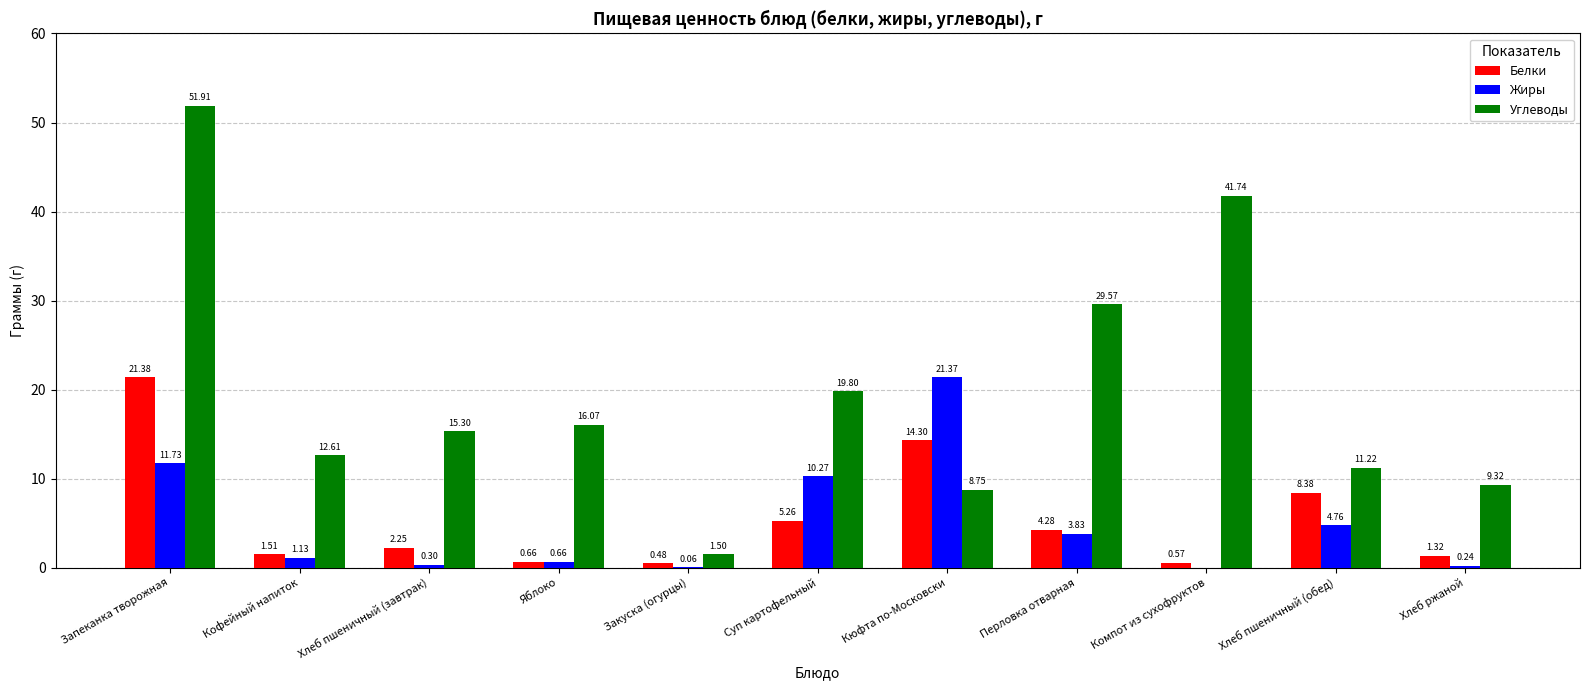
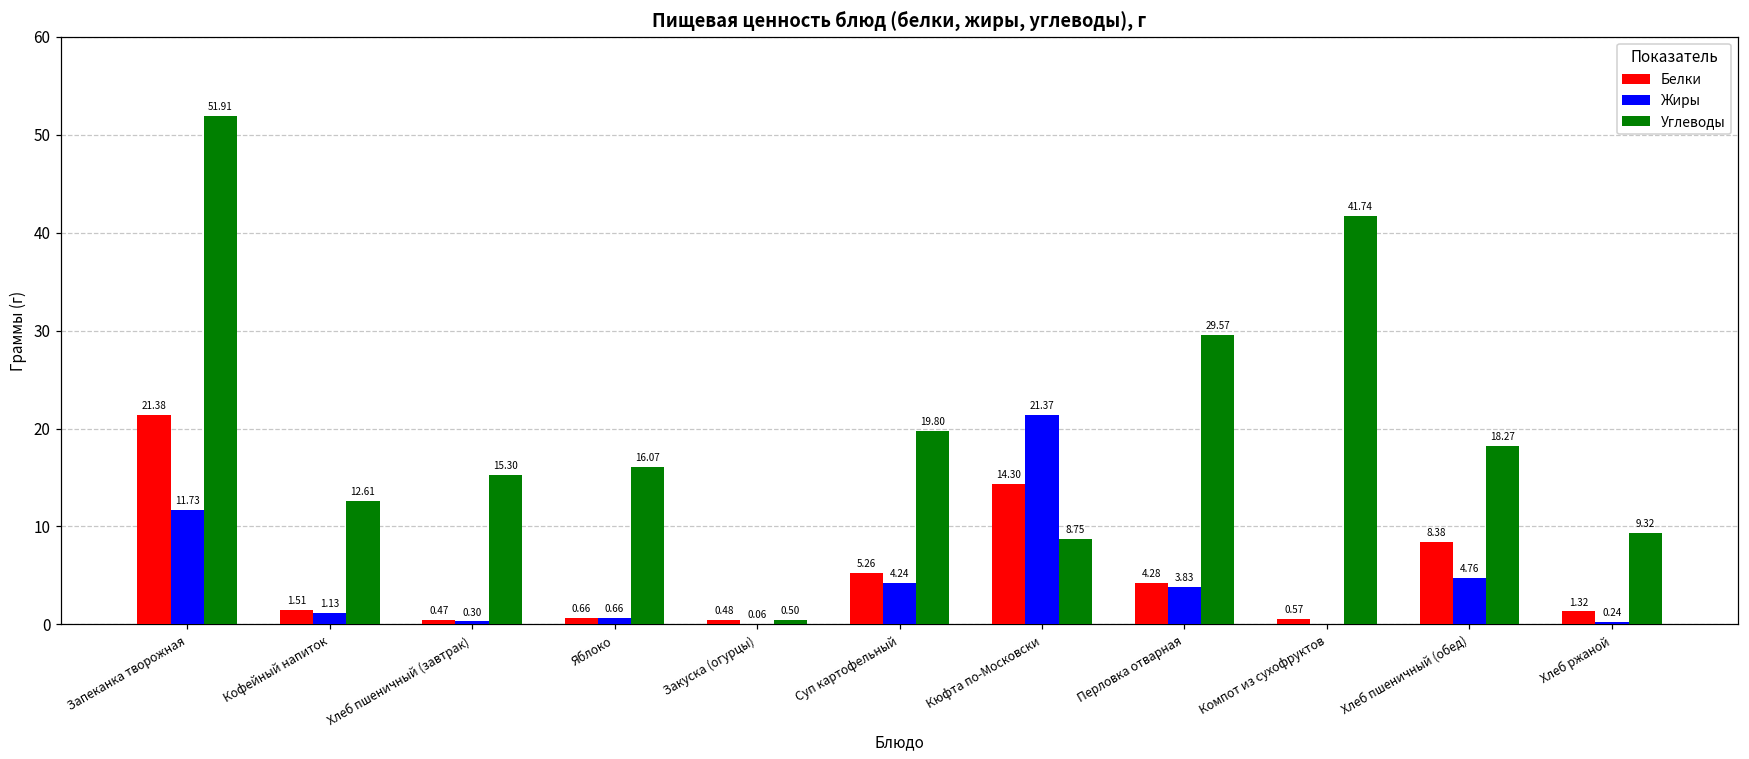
  {
    "Белки": {
      "Запеканка творожная": 21.38,
      "Кофейный напиток": 1.51,
-     "Хлеб пшеничный (завтрак)": 2.25,
+     "Хлеб пшеничный (завтрак)": 0.47,
      "Яблоко": 0.66,
      "Закуска (огурцы)": 0.48,
      "Суп картофельный": 5.26,
      "Кюфта по-Московски": 14.30,
      "Перловка отварная": 4.28,
      "Компот из сухофруктов": 0.57,
      "Хлеб пшеничный (обед)": 8.38,
      "Хлеб ржаной": 1.32
    },
    "Жиры": {
      "Запеканка творожная": 11.73,
      "Кофейный напиток": 1.13,
      "Хлеб пшеничный (завтрак)": 0.30,
      "Яблоко": 0.66,
      "Закуска (огурцы)": 0.06,
-     "Суп картофельный": 10.27,
+     "Суп картофельный": 4.24,
      "Кюфта по-Московски": 21.37,
      "Перловка отварная": 3.83,
      "Хлеб пшеничный (обед)": 4.76,
      "Хлеб ржаной": 0.24
    },
    "Углеводы": {
      "Запеканка творожная": 51.91,
      "Кофейный напиток": 12.61,
      "Хлеб пшеничный (завтрак)": 15.30,
      "Яблоко": 16.07,
-     "Закуска (огурцы)": 1.50,
+     "Закуска (огурцы)": 0.50,
      "Суп картофельный": 19.80,
      "Кюфта по-Московски": 8.75,
      "Перловка отварная": 29.57,
      "Компот из сухофруктов": 41.74,
-     "Хлеб пшеничный (обед)": 11.22,
+     "Хлеб пшеничный (обед)": 18.27,
      "Хлеб ржаной": 9.32
    }
  }
